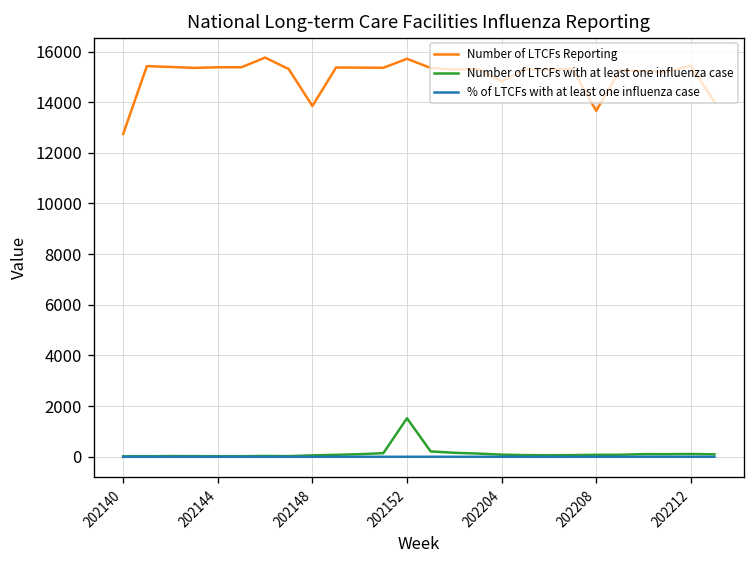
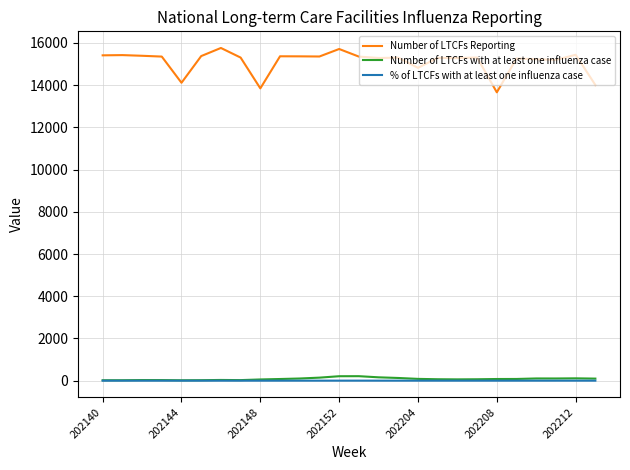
  {
    "Number of LTCFs Reporting": {
-     "202140": 12700,
-     "202144": 15400,
+     "202140": 15400,
+     "202144": 14100,
      "202148": 13800,
      "202152": 15700,
      "202208": 13700
    },
    "Number of LTCFs with at least one influenza case": {
-     "202152": 1500
+     "202152": 200
    },
    "% of LTCFs with at least one influenza case": {
      "202152": 0
    }
  }
